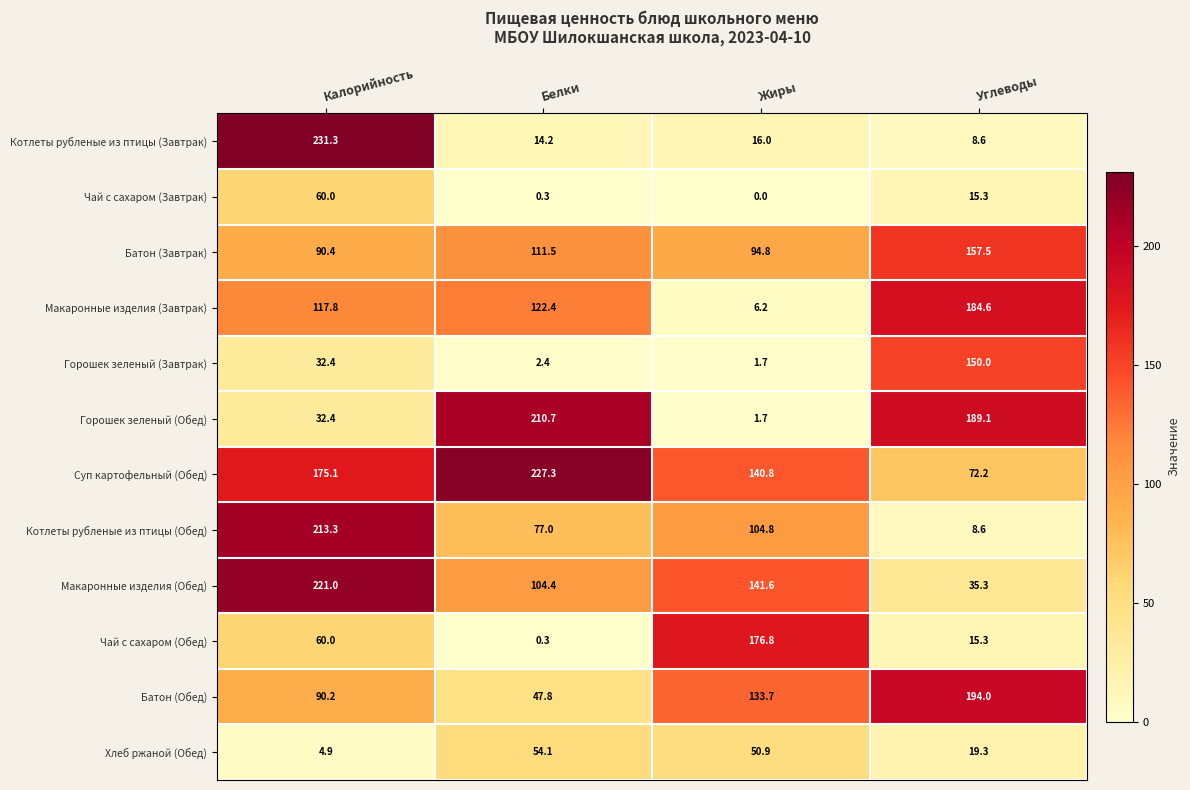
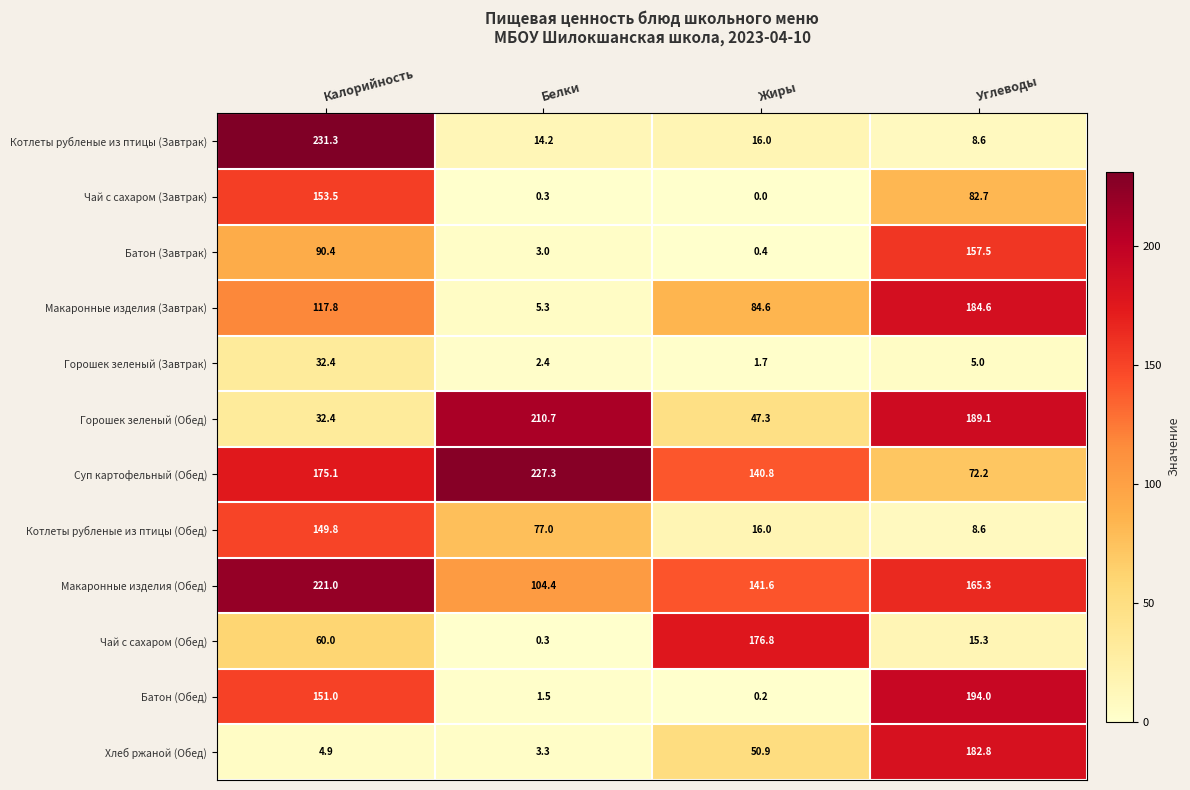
  {
    "Котлеты рубленые из птицы (Завтрак)": {
      "Калорийность": 231.3,
      "Белки": 14.2,
      "Жиры": 16.0,
      "Углеводы": 8.6
    },
    "Чай с сахаром (Завтрак)": {
-     "Калорийность": 60.0,
+     "Калорийность": 153.5,
      "Белки": 0.3,
      "Жиры": 0.0,
-     "Углеводы": 15.3
+     "Углеводы": 82.7
    },
    "Батон (Завтрак)": {
      "Калорийность": 90.4,
-     "Белки": 111.5,
-     "Жиры": 94.8,
+     "Белки": 3.0,
+     "Жиры": 0.4,
      "Углеводы": 157.5
    },
    "Макаронные изделия (Завтрак)": {
      "Калорийность": 117.8,
-     "Белки": 122.4,
-     "Жиры": 6.2,
+     "Белки": 5.3,
+     "Жиры": 84.6,
      "Углеводы": 184.6
    },
    "Горошек зеленый (Завтрак)": {
      "Калорийность": 32.4,
      "Белки": 2.4,
      "Жиры": 1.7,
-     "Углеводы": 150.0
+     "Углеводы": 5.0
    },
    "Горошек зеленый (Обед)": {
      "Калорийность": 32.4,
      "Белки": 210.7,
-     "Жиры": 1.7,
+     "Жиры": 47.3,
      "Углеводы": 189.1
    },
    "Суп картофельный (Обед)": {
      "Калорийность": 175.1,
      "Белки": 227.3,
      "Жиры": 140.8,
      "Углеводы": 72.2
    },
    "Котлеты рубленые из птицы (Обед)": {
-     "Калорийность": 213.3,
+     "Калорийность": 149.8,
      "Белки": 77.0,
-     "Жиры": 104.8,
+     "Жиры": 16.0,
      "Углеводы": 8.6
    },
    "Макаронные изделия (Обед)": {
      "Калорийность": 221.0,
      "Белки": 104.4,
      "Жиры": 141.6,
-     "Углеводы": 35.3
+     "Углеводы": 165.3
    },
    "Чай с сахаром (Обед)": {
      "Калорийность": 60.0,
      "Белки": 0.3,
      "Жиры": 176.8,
      "Углеводы": 15.3
    },
    "Батон (Обед)": {
-     "Калорийность": 90.2,
-     "Белки": 47.8,
-     "Жиры": 133.7,
+     "Калорийность": 151.0,
+     "Белки": 1.5,
+     "Жиры": 0.2,
      "Углеводы": 194.0
    },
    "Хлеб ржаной (Обед)": {
      "Калорийность": 4.9,
-     "Белки": 54.1,
+     "Белки": 3.3,
      "Жиры": 50.9,
-     "Углеводы": 19.3
+     "Углеводы": 182.8
    }
  }
